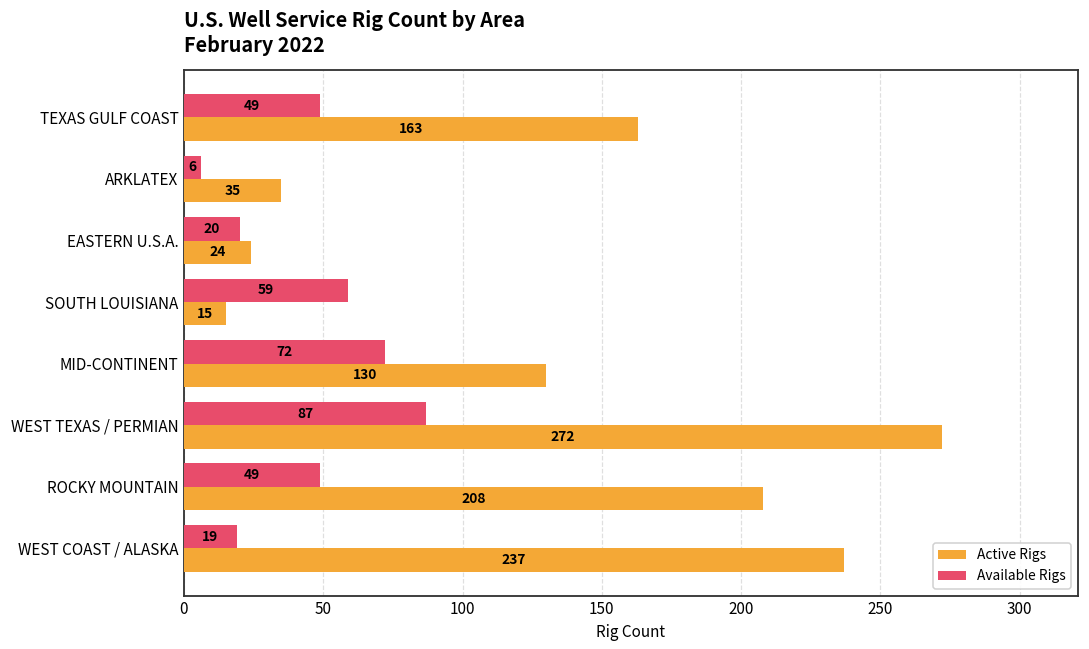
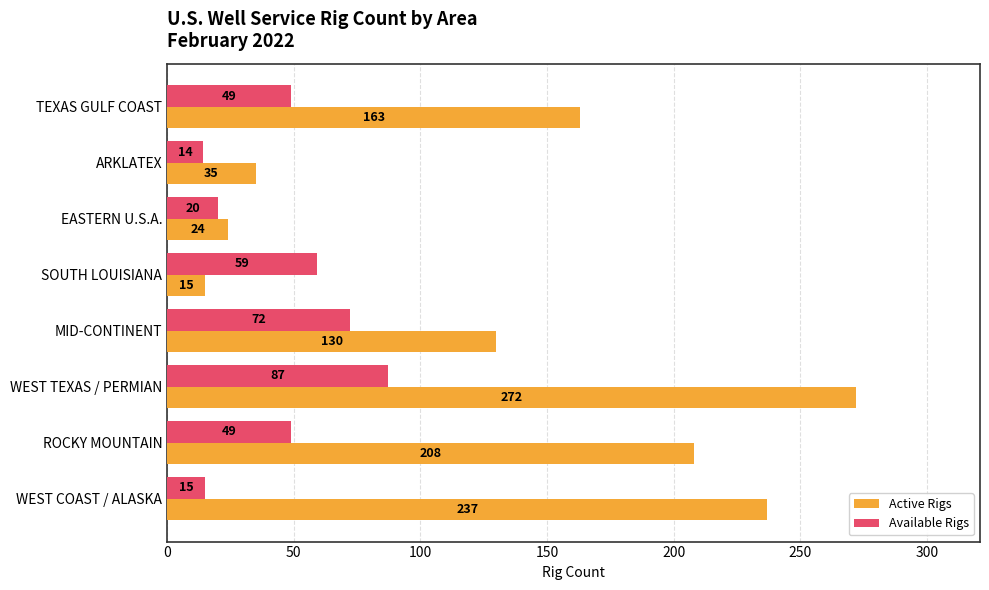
  {
    "Active Rigs": {
      "TEXAS GULF COAST": 163,
      "ARKLATEX": 35,
      "EASTERN U.S.A.": 24,
      "SOUTH LOUISIANA": 15,
      "MID-CONTINENT": 130,
      "WEST TEXAS / PERMIAN": 272,
      "ROCKY MOUNTAIN": 208,
      "WEST COAST / ALASKA": 237
    },
    "Available Rigs": {
      "TEXAS GULF COAST": 49,
-     "ARKLATEX": 6,
+     "ARKLATEX": 14,
      "EASTERN U.S.A.": 20,
      "SOUTH LOUISIANA": 59,
      "MID-CONTINENT": 72,
      "WEST TEXAS / PERMIAN": 87,
      "ROCKY MOUNTAIN": 49,
-     "WEST COAST / ALASKA": 19
+     "WEST COAST / ALASKA": 15
    }
  }
